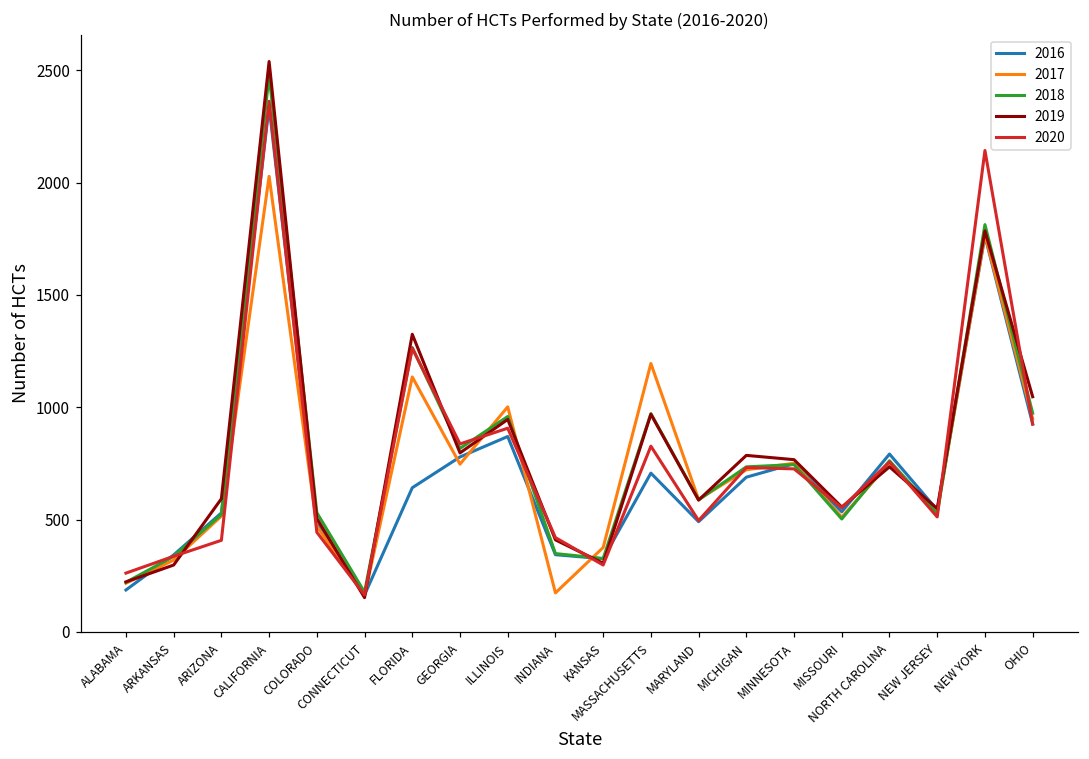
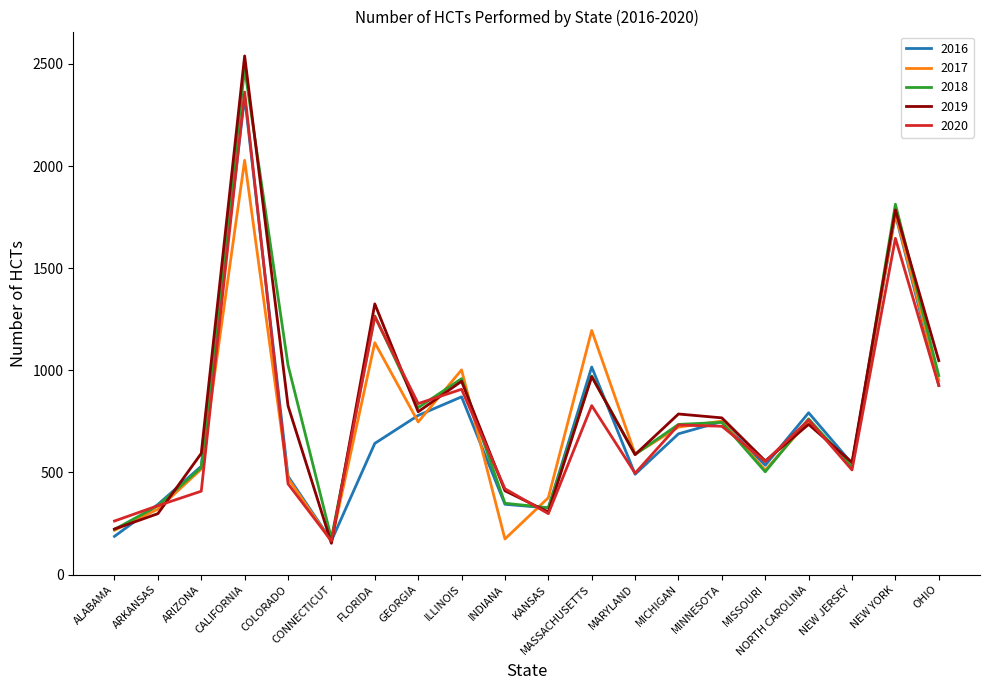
  {
    "2016": {
      "ALABAMA": 190,
      "CALIFORNIA": 2340,
      "FLORIDA": 640,
      "GEORGIA": 780,
      "ILLINOIS": 870,
-     "MASSACHUSETTS": 710,
+     "MASSACHUSETTS": 1020,
      "MICHIGAN": 690,
      "MISSOURI": 540,
      "NORTH CAROLINA": 790
    },
    "2017": {
      "ARKANSAS": 320,
      "CALIFORNIA": 2030,
      "FLORIDA": 1140,
      "GEORGIA": 750,
      "ILLINOIS": 1000,
      "INDIANA": 170,
      "KANSAS": 380,
      "MASSACHUSETTS": 1200,
      "OHIO": 950
    },
    "2018": {
      "CALIFORNIA": 2480,
-     "COLORADO": 530,
+     "COLORADO": 1030,
      "GEORGIA": 820,
      "ILLINOIS": 960,
      "NEW YORK": 1810,
      "OHIO": 970
    },
    "2019": {
      "ARKANSAS": 300,
      "ARIZONA": 590,
      "CALIFORNIA": 2540,
-     "COLORADO": 510,
+     "COLORADO": 830,
      "FLORIDA": 1330,
      "GEORGIA": 800,
      "ILLINOIS": 950,
      "MICHIGAN": 790,
      "MINNESOTA": 770,
      "NORTH CAROLINA": 740,
      "NEW YORK": 1790,
      "OHIO": 1050
    },
    "2020": {
      "ALABAMA": 260,
      "ARIZONA": 410,
      "CALIFORNIA": 2360,
      "COLORADO": 440,
      "GEORGIA": 840,
      "ILLINOIS": 910,
      "MASSACHUSETTS": 830,
      "MINNESOTA": 730,
      "NEW JERSEY": 510,
-     "NEW YORK": 2140
+     "NEW YORK": 1650
    }
  }
